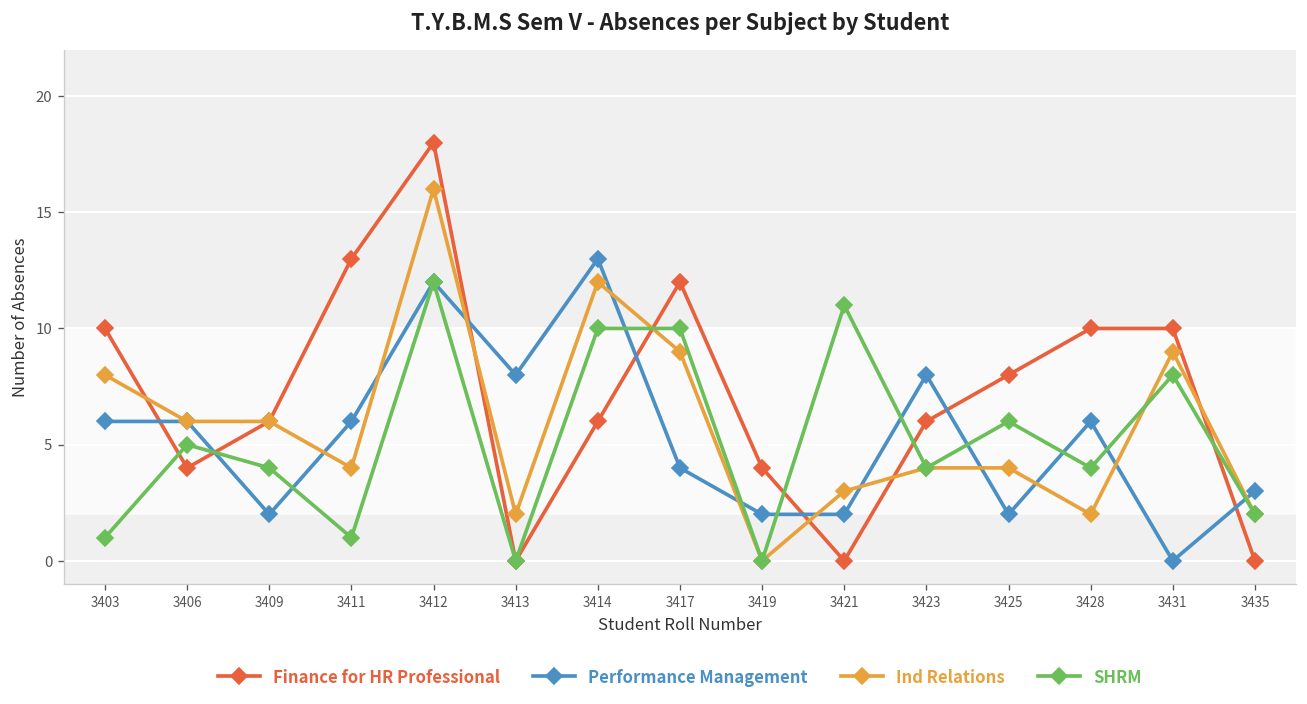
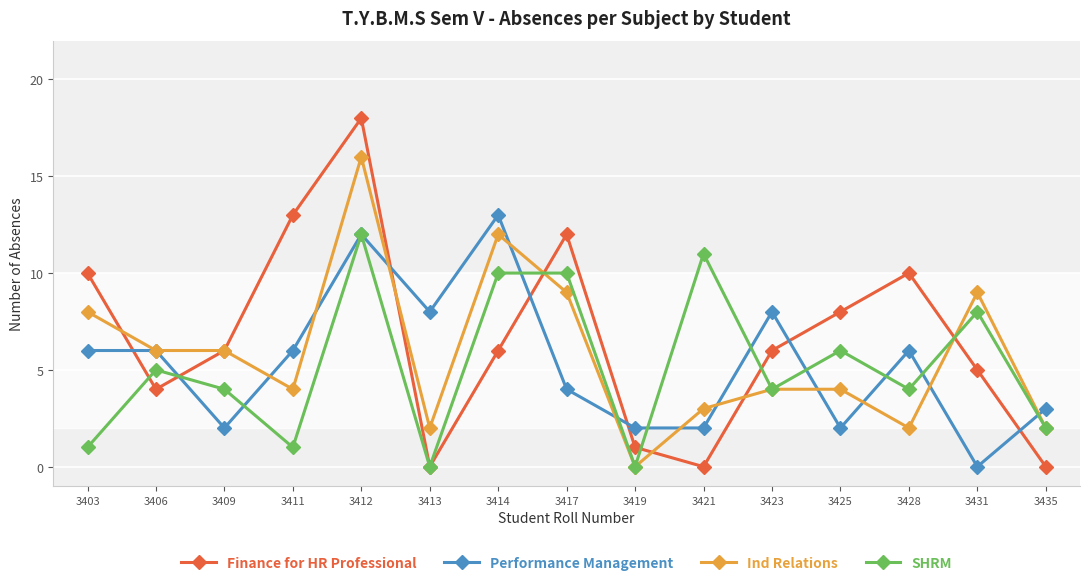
  {
    "Finance for HR Professional": {
      "3403": 10,
      "3406": 4,
      "3411": 13,
      "3412": 18,
      "3414": 6,
      "3417": 12,
-     "3419": 4,
+     "3419": 1,
      "3421": 0,
      "3423": 6,
      "3425": 8,
      "3428": 10,
-     "3431": 10,
+     "3431": 5,
      "3435": 0
    },
    "Performance Management": {
      "3403": 6,
      "3409": 2,
      "3411": 6,
      "3413": 8,
      "3414": 13,
      "3417": 4,
      "3419": 2,
      "3421": 2,
      "3423": 8,
      "3425": 2,
      "3428": 6,
      "3431": 0,
      "3435": 3
    },
    "Ind Relations": {
      "3403": 8,
      "3411": 4,
      "3412": 16,
      "3413": 2,
      "3414": 12,
      "3417": 9,
      "3421": 3,
      "3425": 4,
      "3428": 2,
      "3431": 9
    },
    "SHRM": {
      "3403": 1,
      "3406": 5,
      "3409": 4,
      "3411": 1,
      "3414": 10,
      "3417": 10,
      "3421": 11,
      "3425": 6,
      "3428": 4,
      "3431": 8
    }
  }
